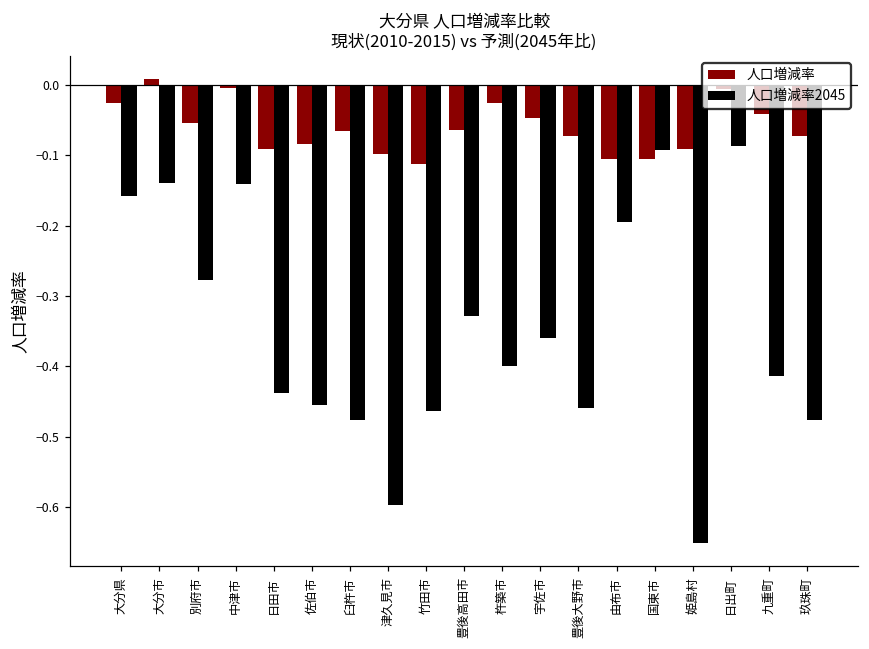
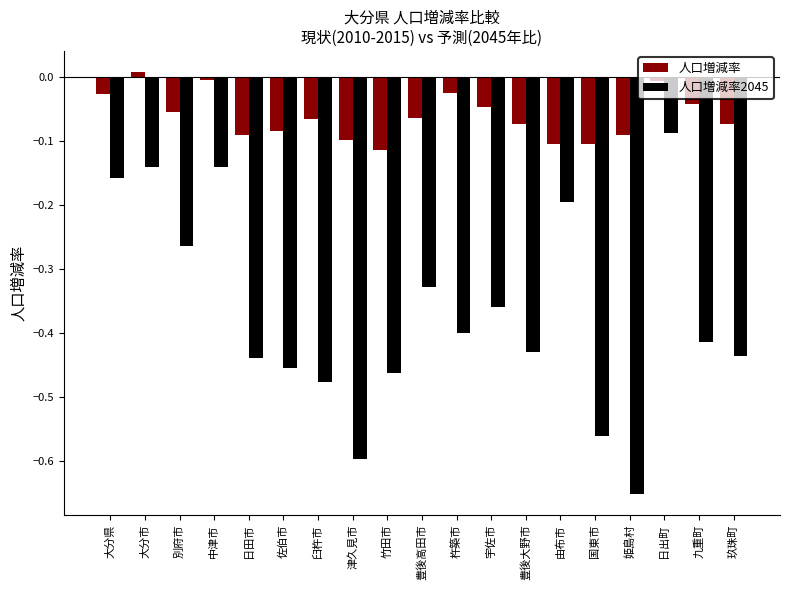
  {
    "人口増減率": {
      "大分県": -0.03,
      "大分市": 0.01,
      "別府市": -0.05,
      "中津市": 0.00,
      "日田市": -0.09,
      "佐伯市": -0.08,
      "臼杵市": -0.07,
      "津久見市": -0.10,
      "竹田市": -0.11,
      "豊後高田市": -0.06,
      "杵築市": -0.02,
      "宇佐市": -0.05,
      "豊後大野市": -0.07,
      "由布市": -0.10,
      "国東市": -0.10,
      "姫島村": -0.09,
      "九重町": -0.04,
      "玖珠町": -0.07
    },
    "人口増減率2045": {
      "大分県": -0.16,
      "大分市": -0.14,
-     "別府市": -0.28,
+     "別府市": -0.26,
      "中津市": -0.14,
      "日田市": -0.44,
      "佐伯市": -0.45,
      "臼杵市": -0.48,
      "津久見市": -0.60,
      "竹田市": -0.46,
      "豊後高田市": -0.33,
      "杵築市": -0.40,
      "宇佐市": -0.36,
-     "豊後大野市": -0.46,
+     "豊後大野市": -0.43,
      "由布市": -0.19,
-     "国東市": -0.09,
+     "国東市": -0.56,
      "姫島村": -0.65,
      "日出町": -0.09,
      "九重町": -0.41,
-     "玖珠町": -0.48
+     "玖珠町": -0.44
    }
  }
